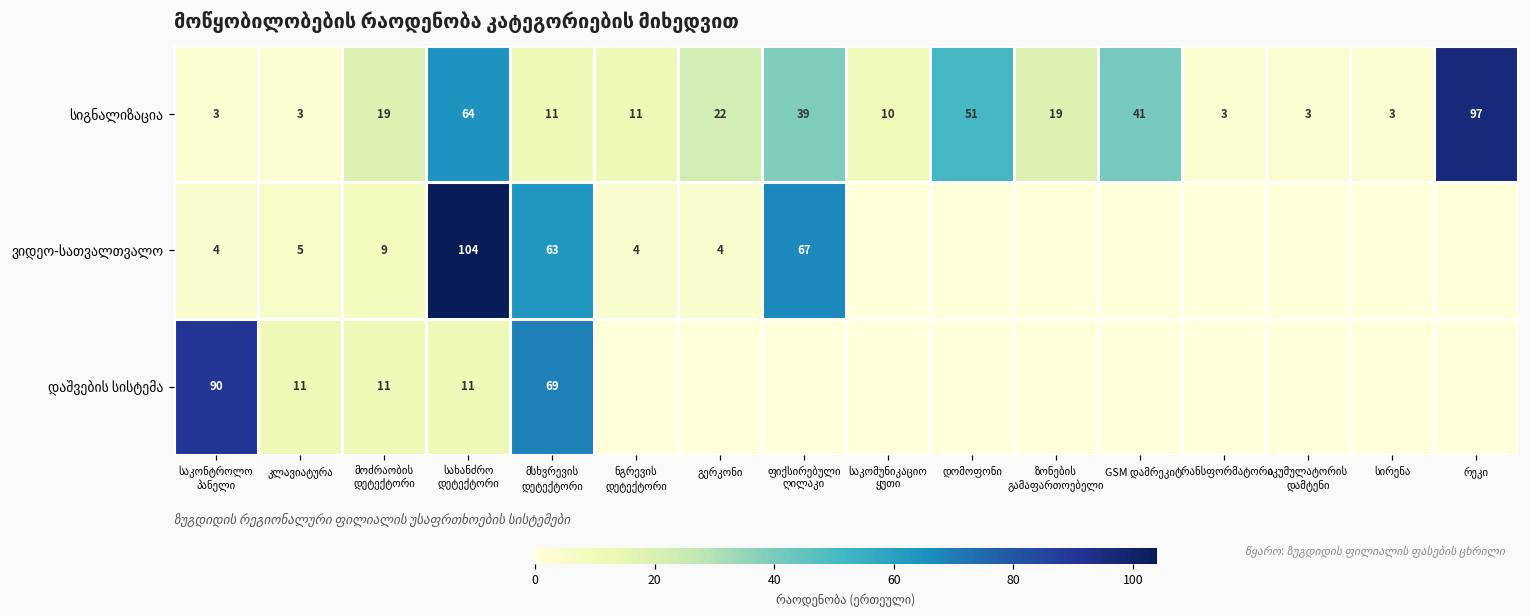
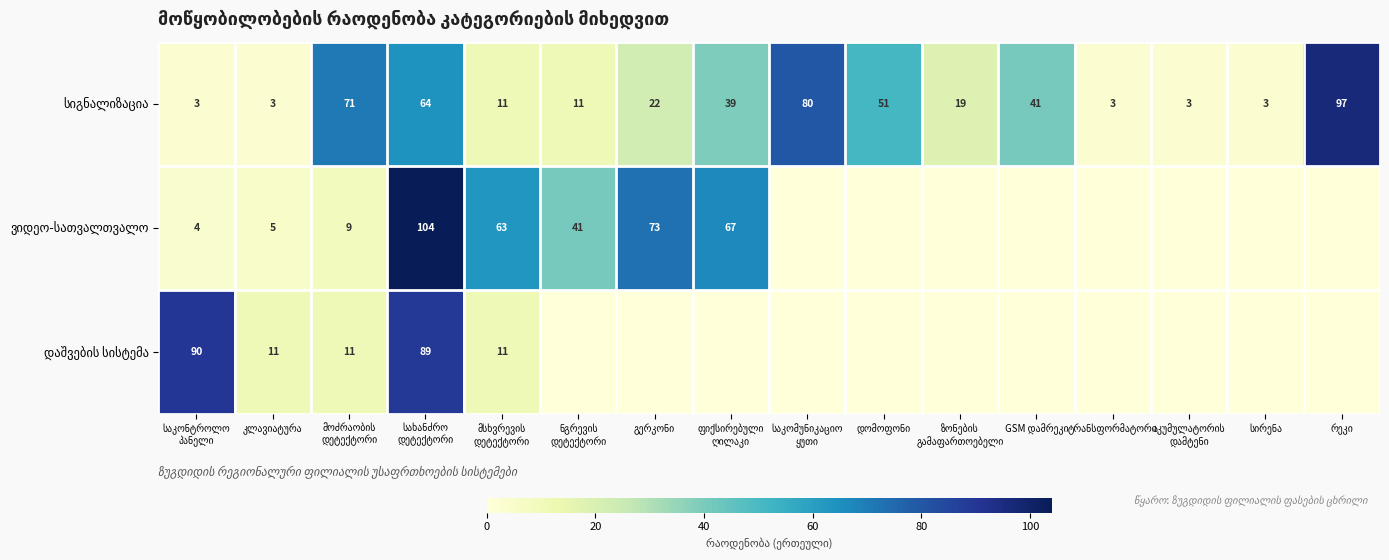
  {
    "სიგნალიზაცია": {
      "საკონტროლო პანელი": 3,
      "კლავიატურა": 3,
-     "მოძრაობის დეტექტორი": 19,
+     "მოძრაობის დეტექტორი": 71,
      "სახანძრო დეტექტორი": 64,
      "მსხვრევის დეტექტორი": 11,
      "ნგრევის დეტექტორი": 11,
      "გერკონი": 22,
      "ფიქსირებული ღილაკი": 39,
-     "საკომუნიკაციო ყუთი": 10,
+     "საკომუნიკაციო ყუთი": 80,
      "დომოფონი": 51,
      "ზონების გამაფართოებელი": 19,
      "GSM დამრეკი": 41,
      "ტრანსფორმატორი": 3,
      "აკუმულატორის დამტენი": 3,
      "სირენა": 3,
      "რეკი": 97
    },
    "ვიდეო-სათვალთვალო": {
      "საკონტროლო პანელი": 4,
      "კლავიატურა": 5,
      "მოძრაობის დეტექტორი": 9,
      "სახანძრო დეტექტორი": 104,
      "მსხვრევის დეტექტორი": 63,
-     "ნგრევის დეტექტორი": 4,
-     "გერკონი": 4,
+     "ნგრევის დეტექტორი": 41,
+     "გერკონი": 73,
      "ფიქსირებული ღილაკი": 67
    },
    "დაშვების სისტემა": {
      "საკონტროლო პანელი": 90,
      "კლავიატურა": 11,
      "მოძრაობის დეტექტორი": 11,
-     "სახანძრო დეტექტორი": 11,
-     "მსხვრევის დეტექტორი": 69
+     "სახანძრო დეტექტორი": 89,
+     "მსხვრევის დეტექტორი": 11
    }
  }
